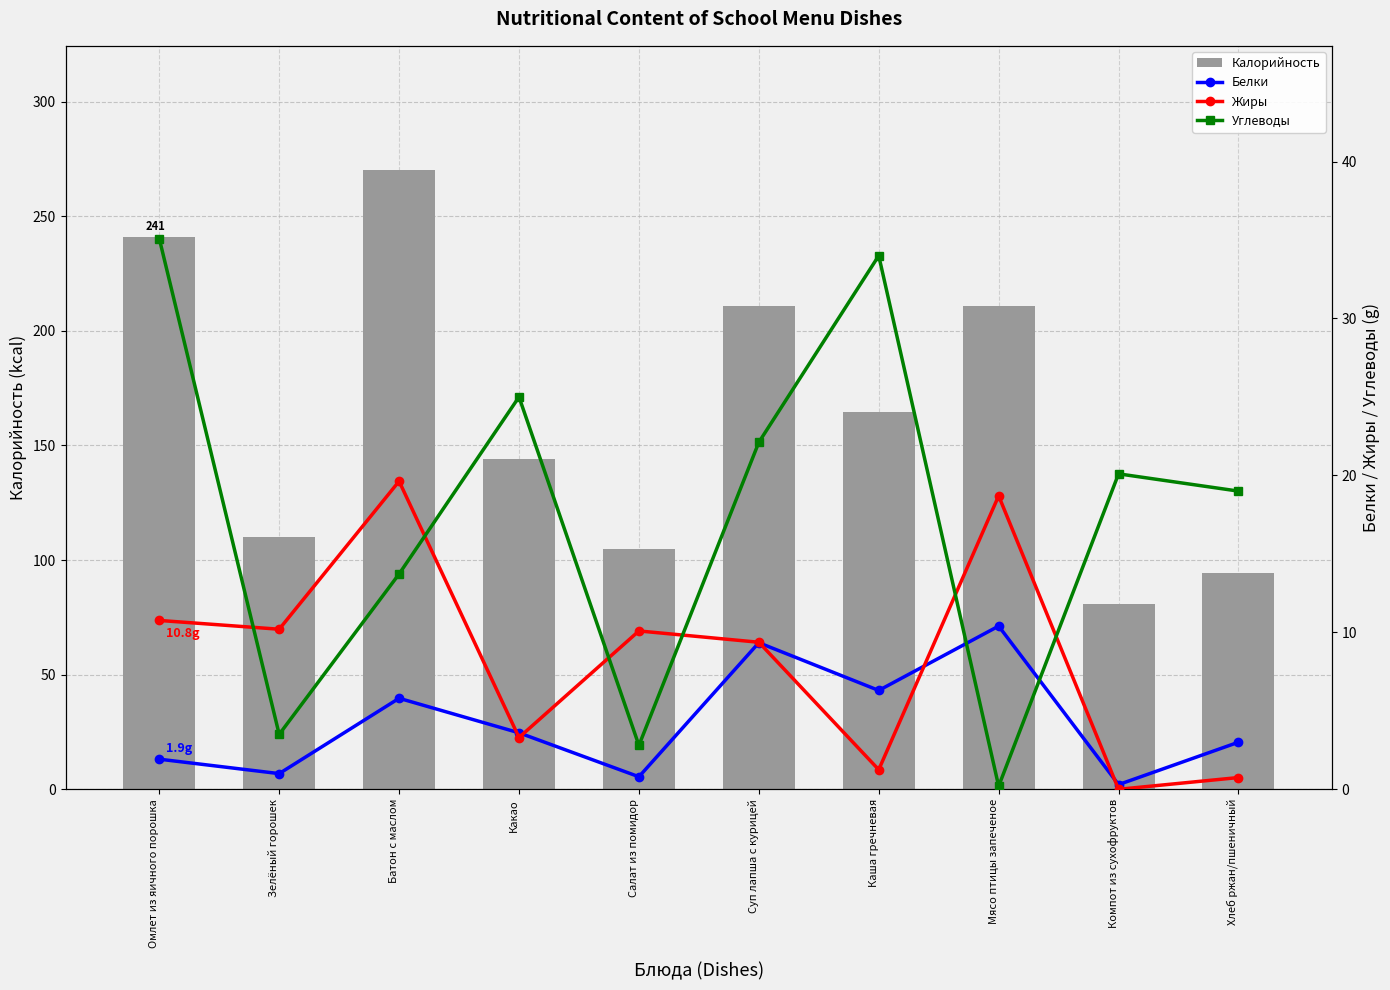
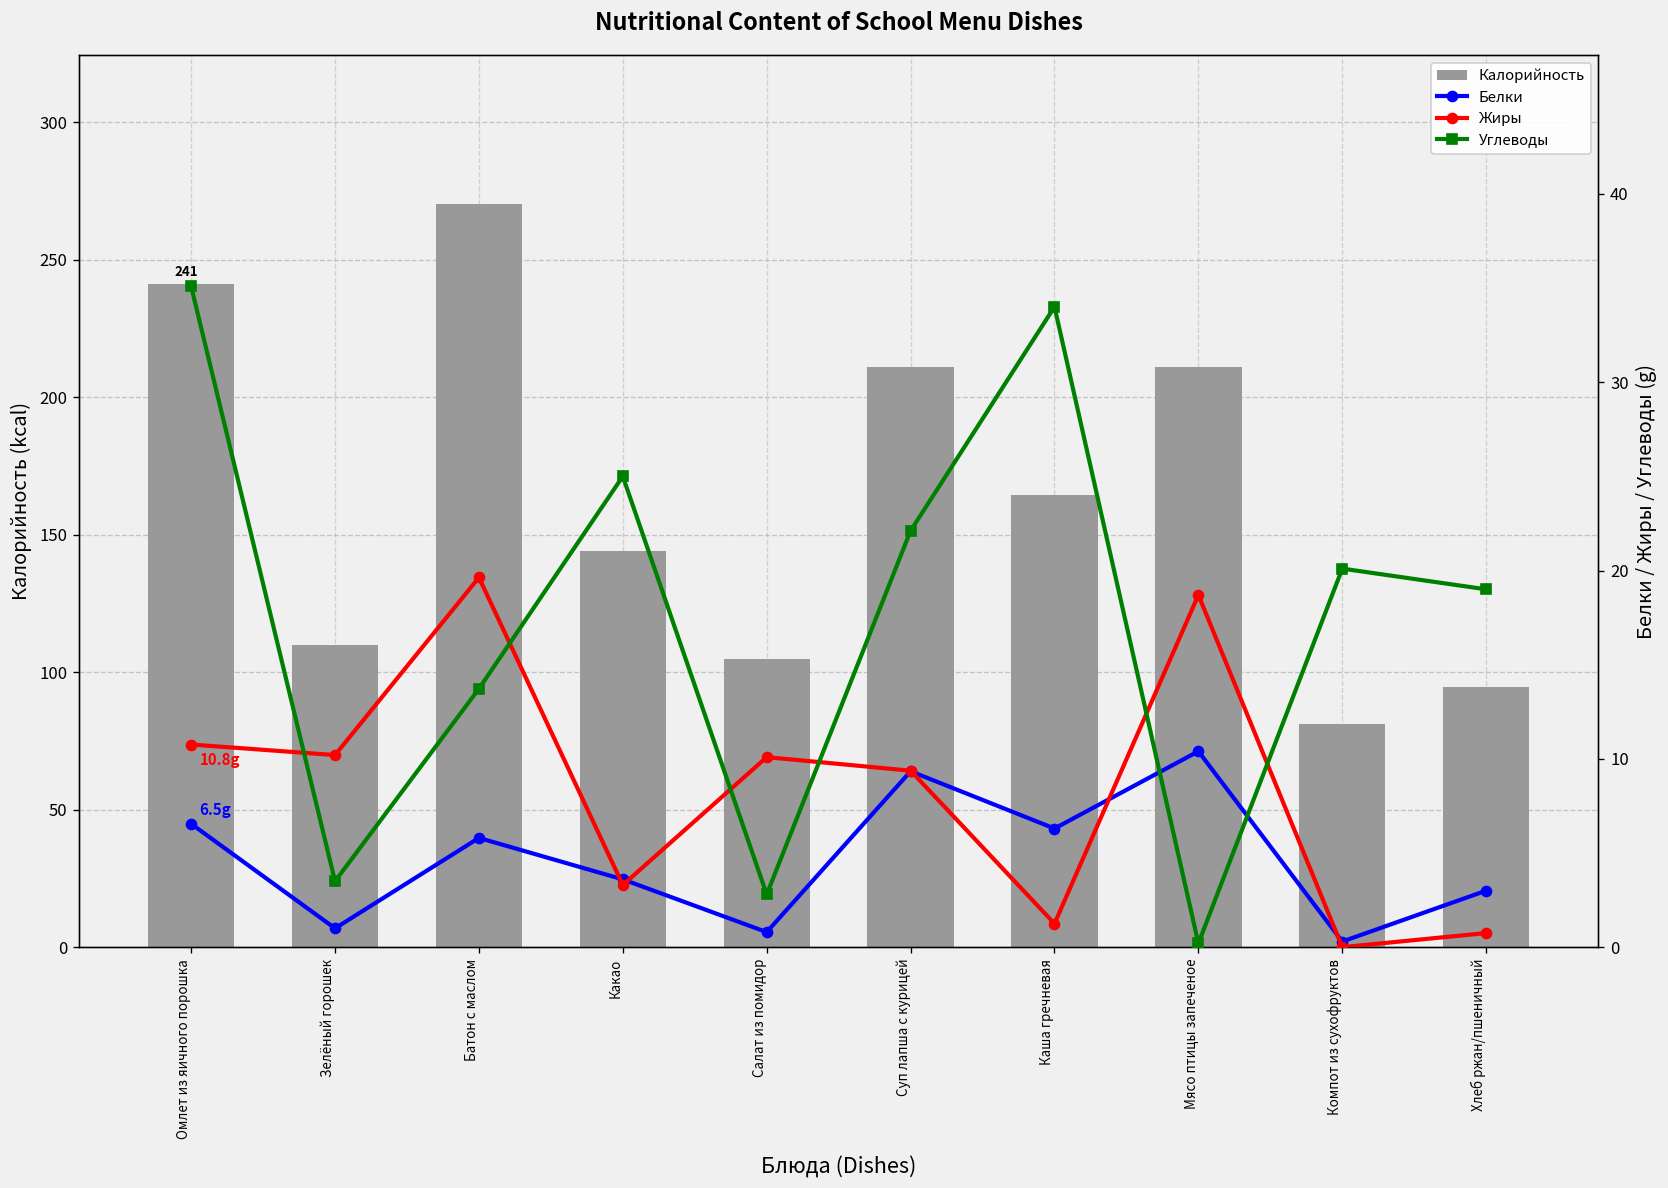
  {
    "Калорийность": {
      "Омлет из яичного порошка": "241"
    },
    "Белки": {
-     "Омлет из яичного порошка": "1.9g"
+     "Омлет из яичного порошка": "6.5g"
    },
    "Жиры": {
      "Омлет из яичного порошка": "10.8g"
    }
  }
